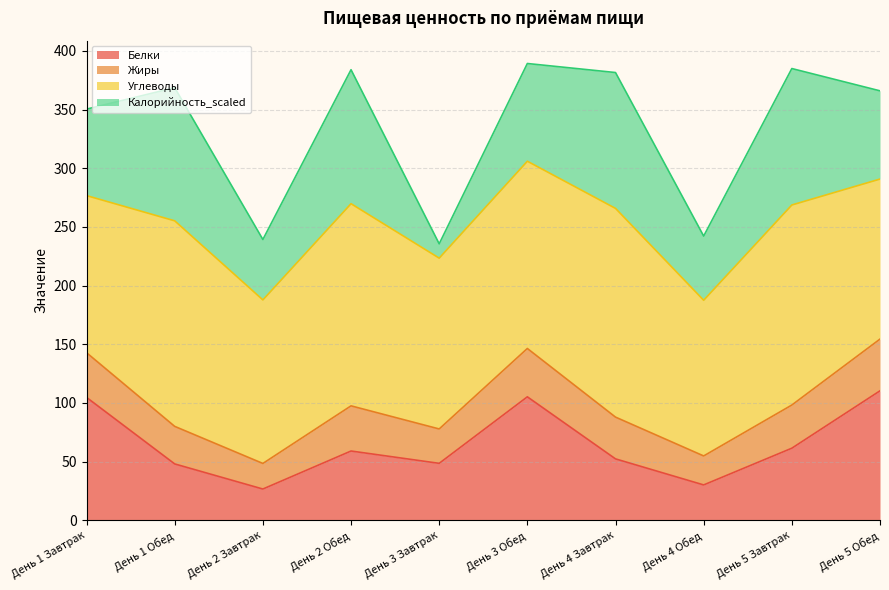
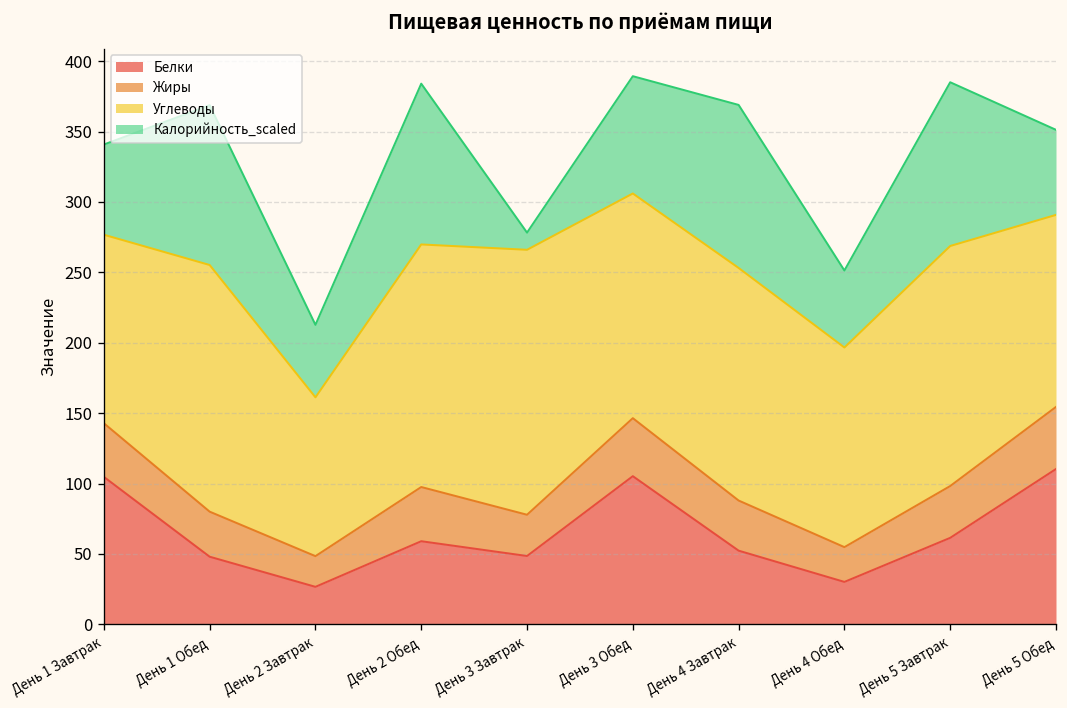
  {
    "Углеводы": {
      "День 1 Завтрак": 134,
      "День 1 Обед": 175,
-     "День 2 Завтрак": 139,
+     "День 2 Завтрак": 113,
      "День 2 Обед": 172,
-     "День 3 Завтрак": 146,
+     "День 3 Завтрак": 188,
      "День 3 Обед": 160,
-     "День 4 Завтрак": 178,
-     "День 4 Обед": 133,
+     "День 4 Завтрак": 165,
+     "День 4 Обед": 142,
      "День 5 Завтрак": 171,
      "День 5 Обед": 136
    },
    "Калорийность_scaled": {
-     "День 1 Завтрак": 74,
+     "День 1 Завтрак": 64,
      "День 2 Завтрак": 52,
      "День 2 Обед": 114,
      "День 3 Завтрак": 12,
      "День 3 Обед": 83,
      "День 4 Завтрак": 116,
      "День 4 Обед": 55,
      "День 5 Завтрак": 116,
-     "День 5 Обед": 75
+     "День 5 Обед": 60
    }
  }
